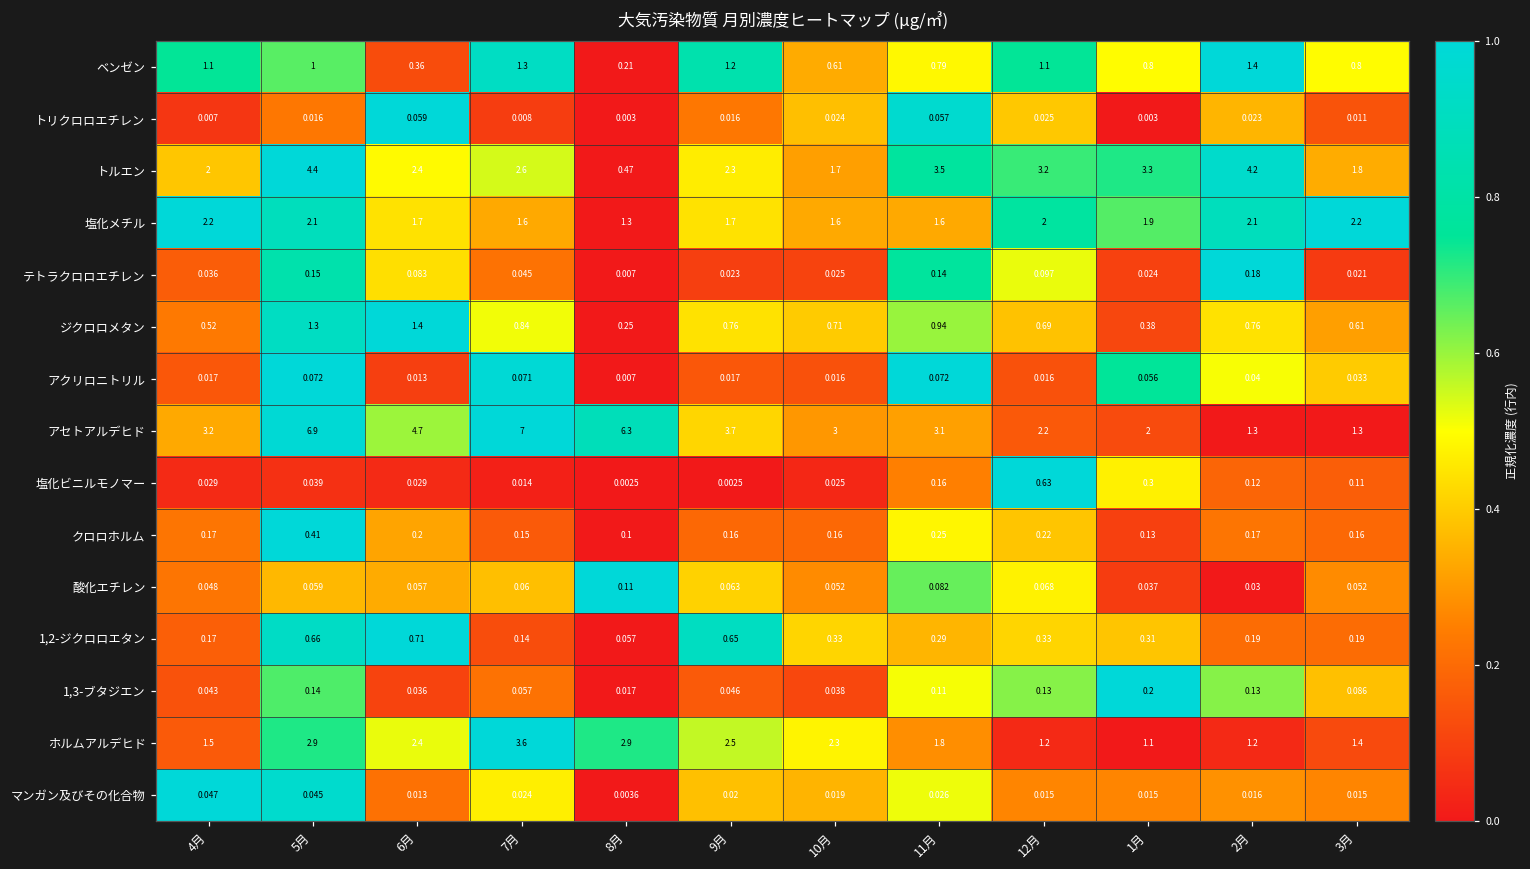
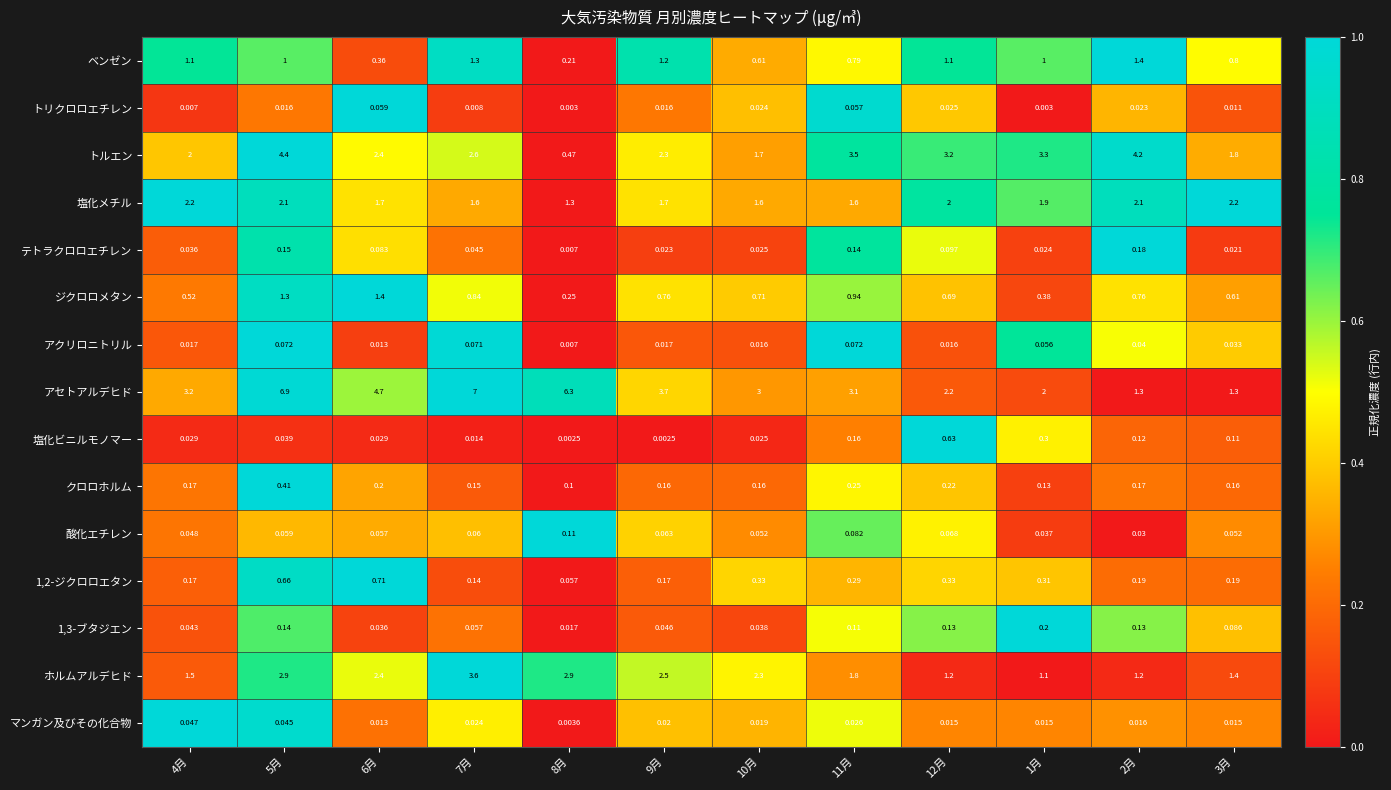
  {
    "ベンゼン": {
      "4月": 1.1,
      "5月": 1,
      "6月": 0.36,
      "7月": 1.3,
      "8月": 0.21,
      "9月": 1.2,
      "10月": 0.61,
      "11月": 0.79,
      "12月": 1.1,
-     "1月": 0.8,
+     "1月": 1,
      "2月": 1.4,
      "3月": 0.8
    },
    "トリクロロエチレン": {
      "4月": 0.007,
      "5月": 0.016,
      "6月": 0.059,
      "7月": 0.008,
      "8月": 0.003,
      "9月": 0.016,
      "10月": 0.024,
      "11月": 0.057,
      "12月": 0.025,
      "1月": 0.003,
      "2月": 0.023,
      "3月": 0.011
    },
    "トルエン": {
      "4月": 2,
      "5月": 4.4,
      "6月": 2.4,
      "7月": 2.6,
      "8月": 0.47,
      "9月": 2.3,
      "10月": 1.7,
      "11月": 3.5,
      "12月": 3.2,
      "1月": 3.3,
      "2月": 4.2,
      "3月": 1.8
    },
    "塩化メチル": {
      "4月": 2.2,
      "5月": 2.1,
      "6月": 1.7,
      "7月": 1.6,
      "8月": 1.3,
      "9月": 1.7,
      "10月": 1.6,
      "11月": 1.6,
      "12月": 2,
      "1月": 1.9,
      "2月": 2.1,
      "3月": 2.2
    },
    "テトラクロロエチレン": {
      "4月": 0.036,
      "5月": 0.15,
      "6月": 0.083,
      "7月": 0.045,
      "8月": 0.007,
      "9月": 0.023,
      "10月": 0.025,
      "11月": 0.14,
      "12月": 0.097,
      "1月": 0.024,
      "2月": 0.18,
      "3月": 0.021
    },
    "ジクロロメタン": {
      "4月": 0.52,
      "5月": 1.3,
      "6月": 1.4,
      "7月": 0.84,
      "8月": 0.25,
      "9月": 0.76,
      "10月": 0.71,
      "11月": 0.94,
      "12月": 0.69,
      "1月": 0.38,
      "2月": 0.76,
      "3月": 0.61
    },
    "アクリロニトリル": {
      "4月": 0.017,
      "5月": 0.072,
      "6月": 0.013,
      "7月": 0.071,
      "8月": 0.007,
      "9月": 0.017,
      "10月": 0.016,
      "11月": 0.072,
      "12月": 0.016,
      "1月": 0.056,
      "2月": 0.04,
      "3月": 0.033
    },
    "アセトアルデヒド": {
      "4月": 3.2,
      "5月": 6.9,
      "6月": 4.7,
      "7月": 7,
      "8月": 6.3,
      "9月": 3.7,
      "10月": 3,
      "11月": 3.1,
      "12月": 2.2,
      "1月": 2,
      "2月": 1.3,
      "3月": 1.3
    },
    "塩化ビニルモノマー": {
      "4月": 0.029,
      "5月": 0.039,
      "6月": 0.029,
      "7月": 0.014,
      "8月": 0.0025,
      "9月": 0.0025,
      "10月": 0.025,
      "11月": 0.16,
      "12月": 0.63,
      "1月": 0.3,
      "2月": 0.12,
      "3月": 0.11
    },
    "クロロホルム": {
      "4月": 0.17,
      "5月": 0.41,
      "6月": 0.2,
      "7月": 0.15,
      "8月": 0.1,
      "9月": 0.16,
      "10月": 0.16,
      "11月": 0.25,
      "12月": 0.22,
      "1月": 0.13,
      "2月": 0.17,
      "3月": 0.16
    },
    "酸化エチレン": {
      "4月": 0.048,
      "5月": 0.059,
      "6月": 0.057,
      "7月": 0.06,
      "8月": 0.11,
      "9月": 0.063,
      "10月": 0.052,
      "11月": 0.082,
      "12月": 0.068,
      "1月": 0.037,
      "2月": 0.03,
      "3月": 0.052
    },
    "1,2-ジクロロエタン": {
      "4月": 0.17,
      "5月": 0.66,
      "6月": 0.71,
      "7月": 0.14,
      "8月": 0.057,
-     "9月": 0.65,
+     "9月": 0.17,
      "10月": 0.33,
      "11月": 0.29,
      "12月": 0.33,
      "1月": 0.31,
      "2月": 0.19,
      "3月": 0.19
    },
    "1,3-ブタジエン": {
      "4月": 0.043,
      "5月": 0.14,
      "6月": 0.036,
      "7月": 0.057,
      "8月": 0.017,
      "9月": 0.046,
      "10月": 0.038,
      "11月": 0.11,
      "12月": 0.13,
      "1月": 0.2,
      "2月": 0.13,
      "3月": 0.086
    },
    "ホルムアルデヒド": {
      "4月": 1.5,
      "5月": 2.9,
      "6月": 2.4,
      "7月": 3.6,
      "8月": 2.9,
      "9月": 2.5,
      "10月": 2.3,
      "11月": 1.8,
      "12月": 1.2,
      "1月": 1.1,
      "2月": 1.2,
      "3月": 1.4
    },
    "マンガン及びその化合物": {
      "4月": 0.047,
      "5月": 0.045,
      "6月": 0.013,
      "7月": 0.024,
      "8月": 0.0036,
      "9月": 0.02,
      "10月": 0.019,
      "11月": 0.026,
      "12月": 0.015,
      "1月": 0.015,
      "2月": 0.016,
      "3月": 0.015
    }
  }
